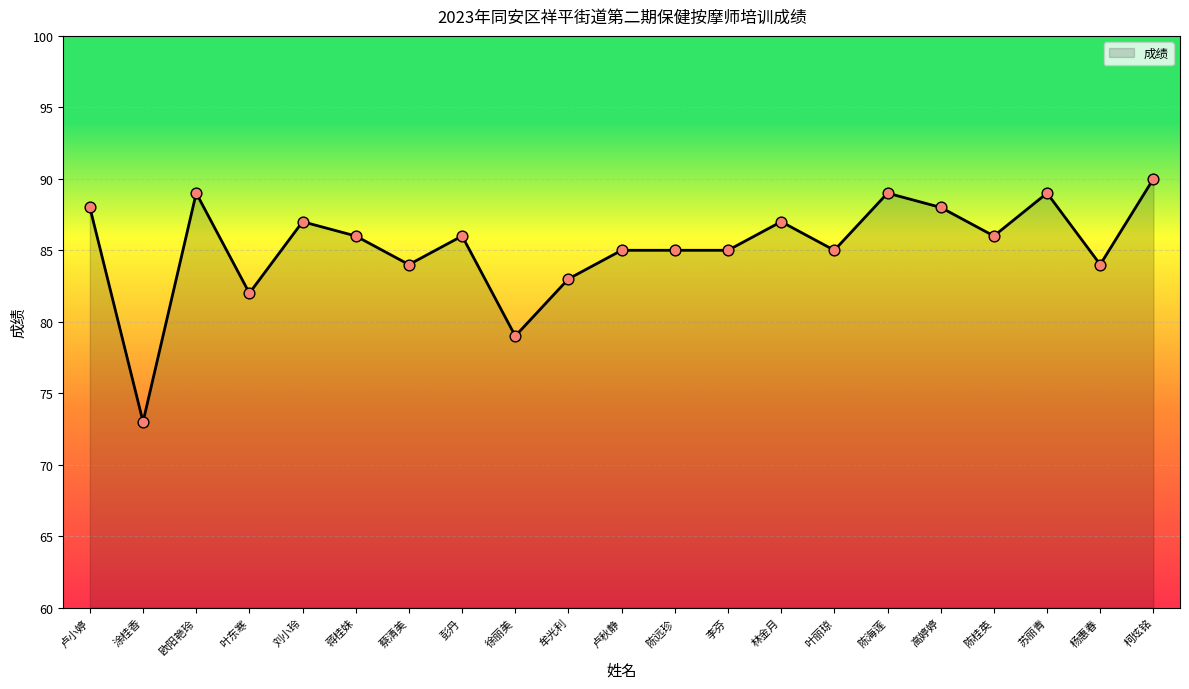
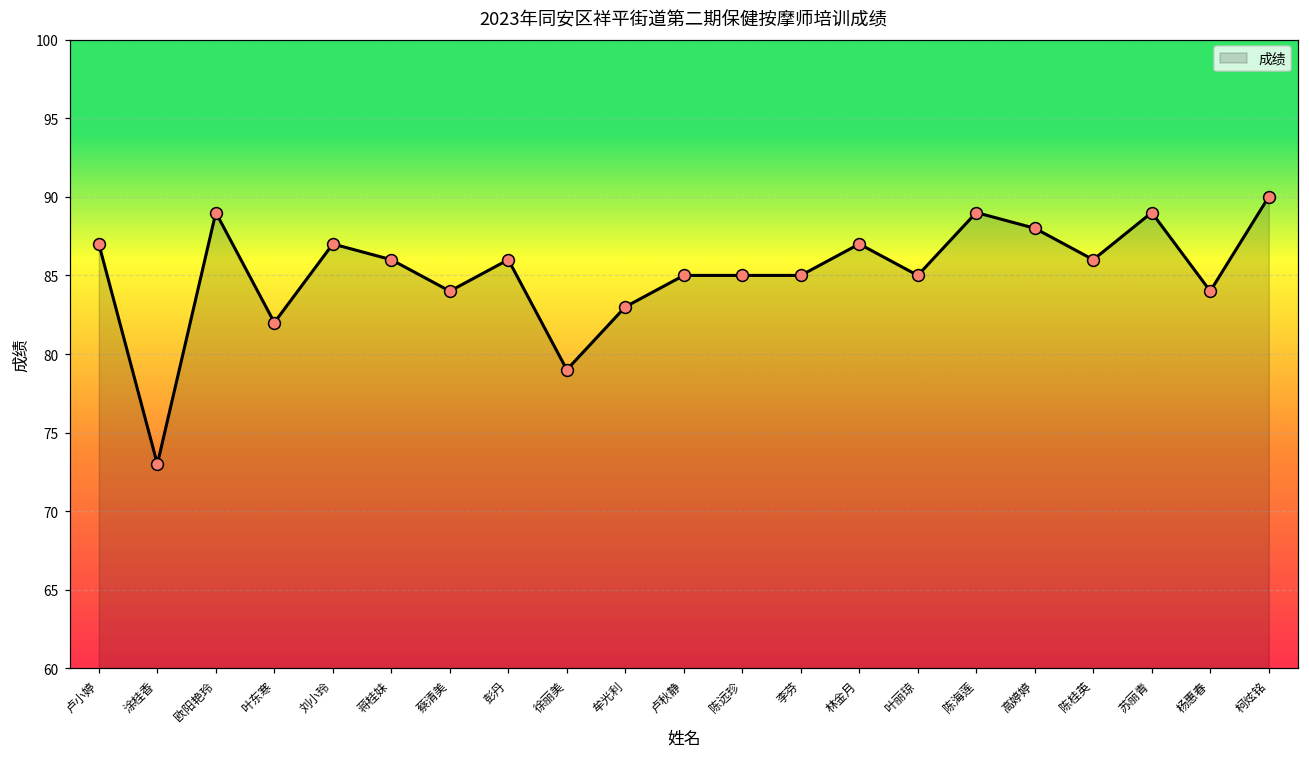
  {
-   "卢小婷": 88,
+   "卢小婷": 87,
    "涂桂香": 73,
    "欧阳艳玲": 89,
    "叶东寒": 82,
    "刘小玲": 87,
    "蒋桂妹": 86,
    "蔡清美": 84,
    "彭丹": 86,
    "徐丽美": 79,
    "牟光利": 83,
    "卢秋静": 85,
    "陈远珍": 85,
    "李芬": 85,
    "林金月": 87,
    "叶丽琼": 85,
    "陈海莲": 89,
    "高婷婷": 88,
    "陈桂英": 86,
    "苏丽青": 89,
    "杨惠春": 84,
    "柯炫铭": 90
  }
